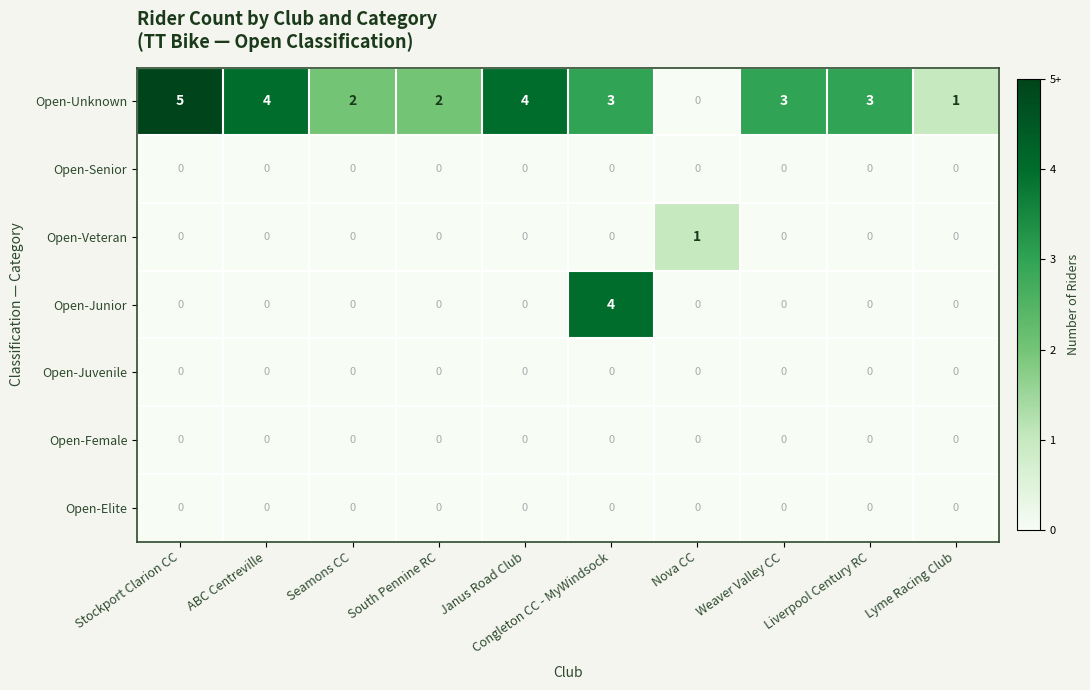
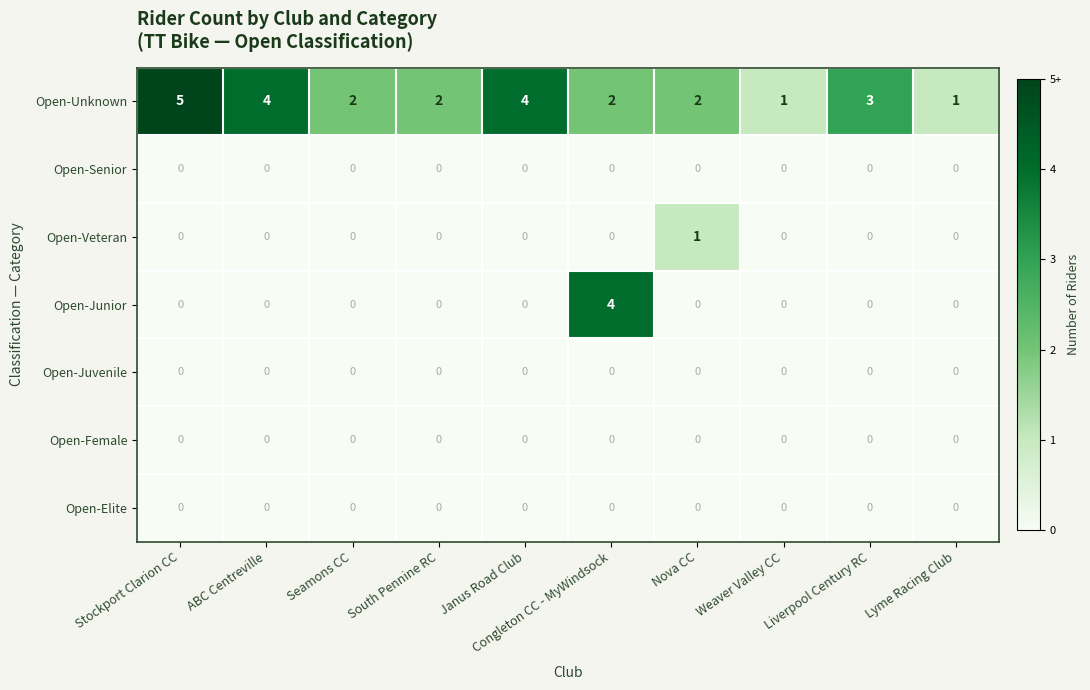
  {
    "Open-Unknown": {
      "Stockport Clarion CC": 5,
      "ABC Centreville": 4,
      "Seamons CC": 2,
      "South Pennine RC": 2,
      "Janus Road Club": 4,
-     "Congleton CC - MyWindsock": 3,
-     "Nova CC": 0,
-     "Weaver Valley CC": 3,
+     "Congleton CC - MyWindsock": 2,
+     "Nova CC": 2,
+     "Weaver Valley CC": 1,
      "Liverpool Century RC": 3,
      "Lyme Racing Club": 1
    },
    "Open-Senior": {
      "Stockport Clarion CC": 0,
      "ABC Centreville": 0,
      "Seamons CC": 0,
      "South Pennine RC": 0,
      "Janus Road Club": 0,
      "Congleton CC - MyWindsock": 0,
      "Nova CC": 0,
      "Weaver Valley CC": 0,
      "Liverpool Century RC": 0,
      "Lyme Racing Club": 0
    },
    "Open-Veteran": {
      "Stockport Clarion CC": 0,
      "ABC Centreville": 0,
      "Seamons CC": 0,
      "South Pennine RC": 0,
      "Janus Road Club": 0,
      "Congleton CC - MyWindsock": 0,
      "Nova CC": 1,
      "Weaver Valley CC": 0,
      "Liverpool Century RC": 0,
      "Lyme Racing Club": 0
    },
    "Open-Junior": {
      "Stockport Clarion CC": 0,
      "ABC Centreville": 0,
      "Seamons CC": 0,
      "South Pennine RC": 0,
      "Janus Road Club": 0,
      "Congleton CC - MyWindsock": 4,
      "Nova CC": 0,
      "Weaver Valley CC": 0,
      "Liverpool Century RC": 0,
      "Lyme Racing Club": 0
    },
    "Open-Juvenile": {
      "Stockport Clarion CC": 0,
      "ABC Centreville": 0,
      "Seamons CC": 0,
      "South Pennine RC": 0,
      "Janus Road Club": 0,
      "Congleton CC - MyWindsock": 0,
      "Nova CC": 0,
      "Weaver Valley CC": 0,
      "Liverpool Century RC": 0,
      "Lyme Racing Club": 0
    },
    "Open-Female": {
      "Stockport Clarion CC": 0,
      "ABC Centreville": 0,
      "Seamons CC": 0,
      "South Pennine RC": 0,
      "Janus Road Club": 0,
      "Congleton CC - MyWindsock": 0,
      "Nova CC": 0,
      "Weaver Valley CC": 0,
      "Liverpool Century RC": 0,
      "Lyme Racing Club": 0
    },
    "Open-Elite": {
      "Stockport Clarion CC": 0,
      "ABC Centreville": 0,
      "Seamons CC": 0,
      "South Pennine RC": 0,
      "Janus Road Club": 0,
      "Congleton CC - MyWindsock": 0,
      "Nova CC": 0,
      "Weaver Valley CC": 0,
      "Liverpool Century RC": 0,
      "Lyme Racing Club": 0
    }
  }
